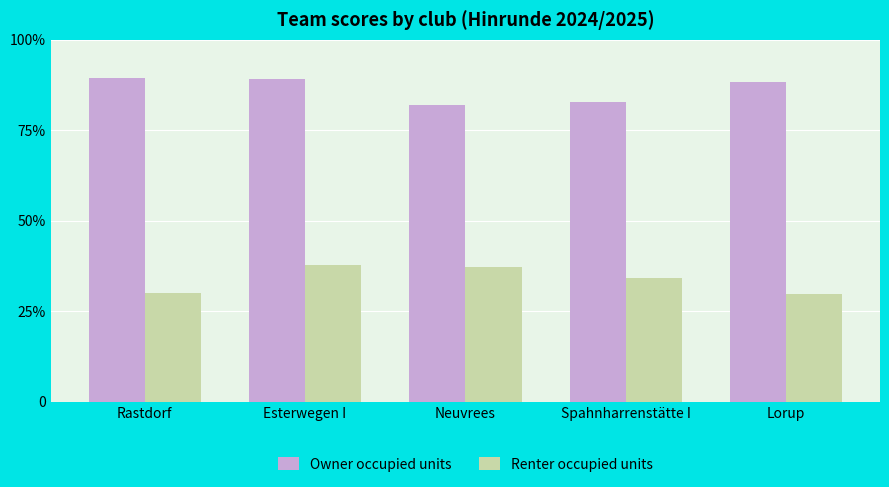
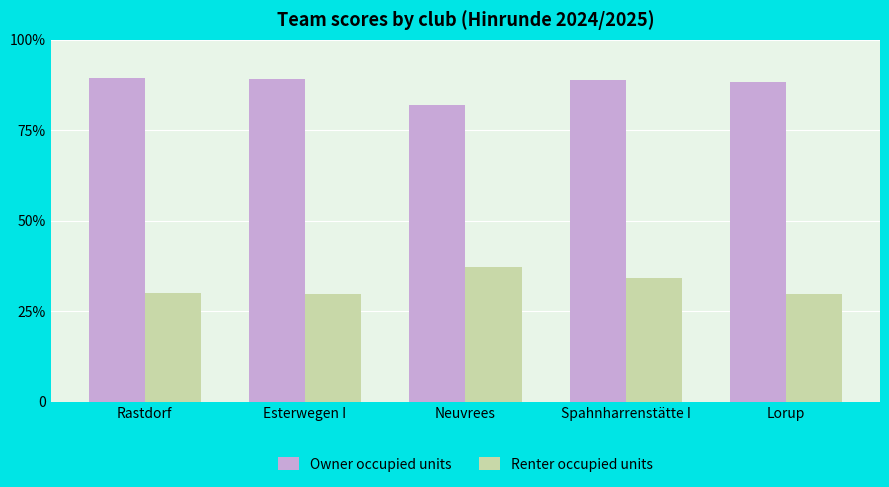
  {
    "Owner occupied units": {
      "Rastdorf": "89%",
      "Esterwegen I": "89%",
      "Neuvrees": "82%",
-     "Spahnharrenstätte I": "83%",
+     "Spahnharrenstätte I": "89%",
      "Lorup": "88%"
    },
    "Renter occupied units": {
      "Rastdorf": "30%",
-     "Esterwegen I": "38%",
+     "Esterwegen I": "30%",
      "Neuvrees": "37%",
      "Spahnharrenstätte I": "34%",
      "Lorup": "30%"
    }
  }
